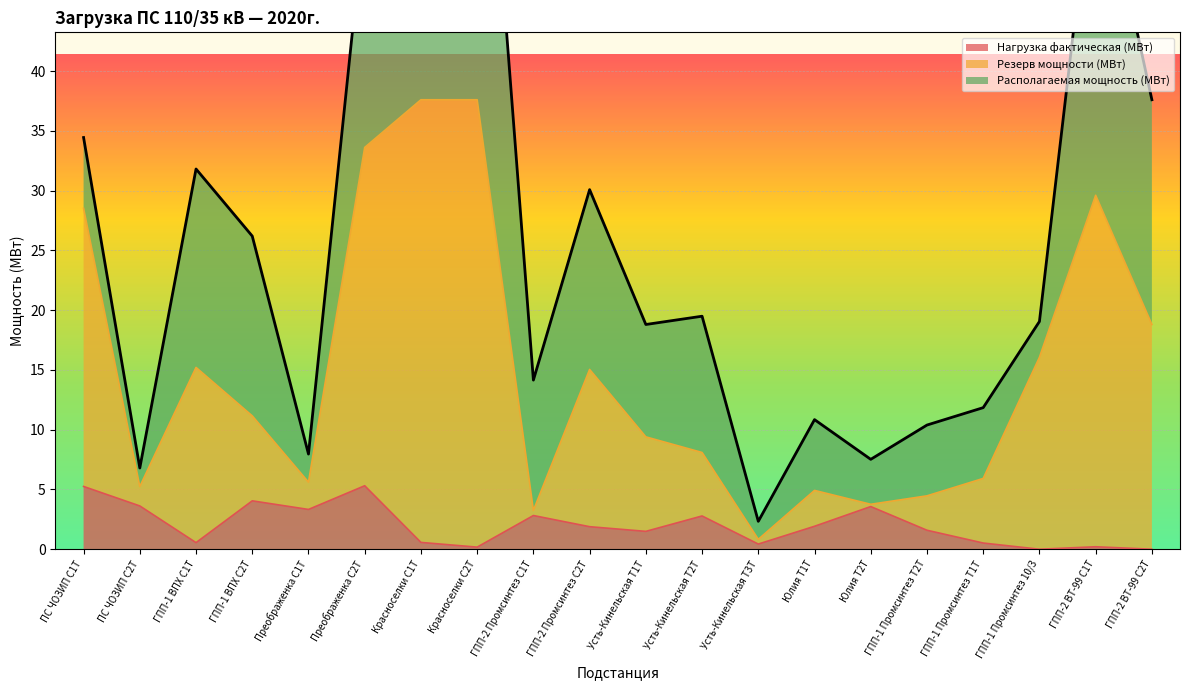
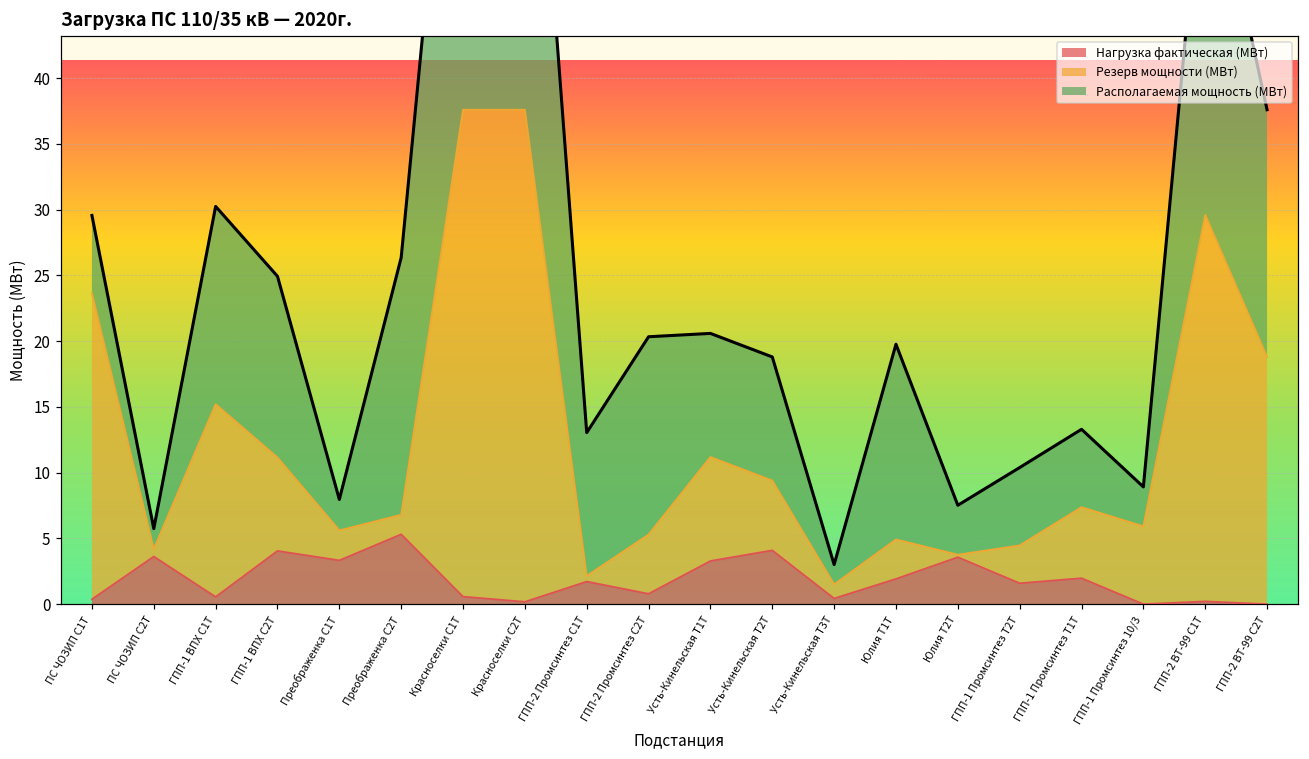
  {
    "Нагрузка фактическая (МВт)": {
-     "ПС ЧОЗИП С1Т": 5.3,
+     "ПС ЧОЗИП С1Т": 0.4,
      "ПС ЧОЗИП С2Т": 3.6,
      "ГПП-1 ВПХ С1Т": 0.6,
      "ГПП-1 ВПХ С2Т": 4.0,
      "Преображенка С1Т": 3.3,
      "Преображенка С2Т": 5.3,
      "Красноселки С1Т": 0.6,
      "Красноселки С2Т": 0.2,
-     "ГПП-2 Промсинтез С1Т": 2.8,
-     "ГПП-2 Промсинтез С2Т": 1.9,
-     "Усть-Кинельская Т1Т": 1.5,
-     "Усть-Кинельская Т2Т": 2.8,
+     "ГПП-2 Промсинтез С1Т": 1.7,
+     "ГПП-2 Промсинтез С2Т": 0.8,
+     "Усть-Кинельская Т1Т": 3.3,
+     "Усть-Кинельская Т2Т": 4.1,
      "Усть-Кинельская Т3Т": 0.4,
      "Юлия Т1Т": 1.9,
      "ГПП-1 Промсинтез Т2Т": 1.6,
-     "ГПП-1 Промсинтез Т1Т": 0.5,
+     "ГПП-1 Промсинтез Т1Т": 2.0,
      "ГПП-1 Промсинтез 10/3": 0.0,
      "ГПП-2 ВТ-99 С1Т": 0.2,
      "ГПП-2 ВТ-99 С2Т": 0.0
    },
    "Резерв мощности (МВт)": {
      "ПС ЧОЗИП С1Т": 23.3,
-     "ПС ЧОЗИП С2Т": 1.6,
+     "ПС ЧОЗИП С2Т": 0.6,
      "ГПП-1 ВПХ С1Т": 14.7,
      "ГПП-1 ВПХ С2Т": 7.1,
      "Преображенка С1Т": 2.3,
-     "Преображенка С2Т": 28.3,
+     "Преображенка С2Т": 1.5,
      "Красноселки С1Т": 37.0,
      "Красноселки С2Т": 37.4,
      "ГПП-2 Промсинтез С1Т": 0.4,
-     "ГПП-2 Промсинтез С2Т": 13.2,
+     "ГПП-2 Промсинтез С2Т": 4.5,
      "Усть-Кинельская Т1Т": 7.9,
      "Усть-Кинельская Т2Т": 5.3,
-     "Усть-Кинельская Т3Т": 0.4,
+     "Усть-Кинельская Т3Т": 1.1,
      "Юлия Т1Т": 3.0,
      "ГПП-1 Промсинтез Т2Т": 2.9,
      "ГПП-1 Промсинтез Т1Т": 5.4,
-     "ГПП-1 Промсинтез 10/3": 16.1,
+     "ГПП-1 Промсинтез 10/3": 5.9,
      "ГПП-2 ВТ-99 С1Т": 29.4,
      "ГПП-2 ВТ-99 С2Т": 18.8
    },
    "Располагаемая мощность (МВт)": {
      "ПС ЧОЗИП С1Т": 5.9,
      "ПС ЧОЗИП С2Т": 1.5,
-     "ГПП-1 ВПХ С1Т": 16.6,
-     "ГПП-1 ВПХ С2Т": 15.0,
+     "ГПП-1 ВПХ С1Т": 15.0,
+     "ГПП-1 ВПХ С2Т": 13.8,
      "Преображенка С1Т": 2.3,
      "ГПП-2 Промсинтез С1Т": 10.9,
      "ГПП-2 Промсинтез С2Т": 15.0,
      "Усть-Кинельская Т1Т": 9.4,
-     "Усть-Кинельская Т2Т": 11.4,
+     "Усть-Кинельская Т2Т": 9.4,
      "Усть-Кинельская Т3Т": 1.5,
-     "Юлия Т1Т": 5.9,
+     "Юлия Т1Т": 14.8,
      "Юлия Т2Т": 3.8,
      "ГПП-1 Промсинтез Т2Т": 5.9,
      "ГПП-1 Промсинтез Т1Т": 5.9,
      "ГПП-1 Промсинтез 10/3": 3.0,
      "ГПП-2 ВТ-99 С2Т": 18.8
    }
  }
